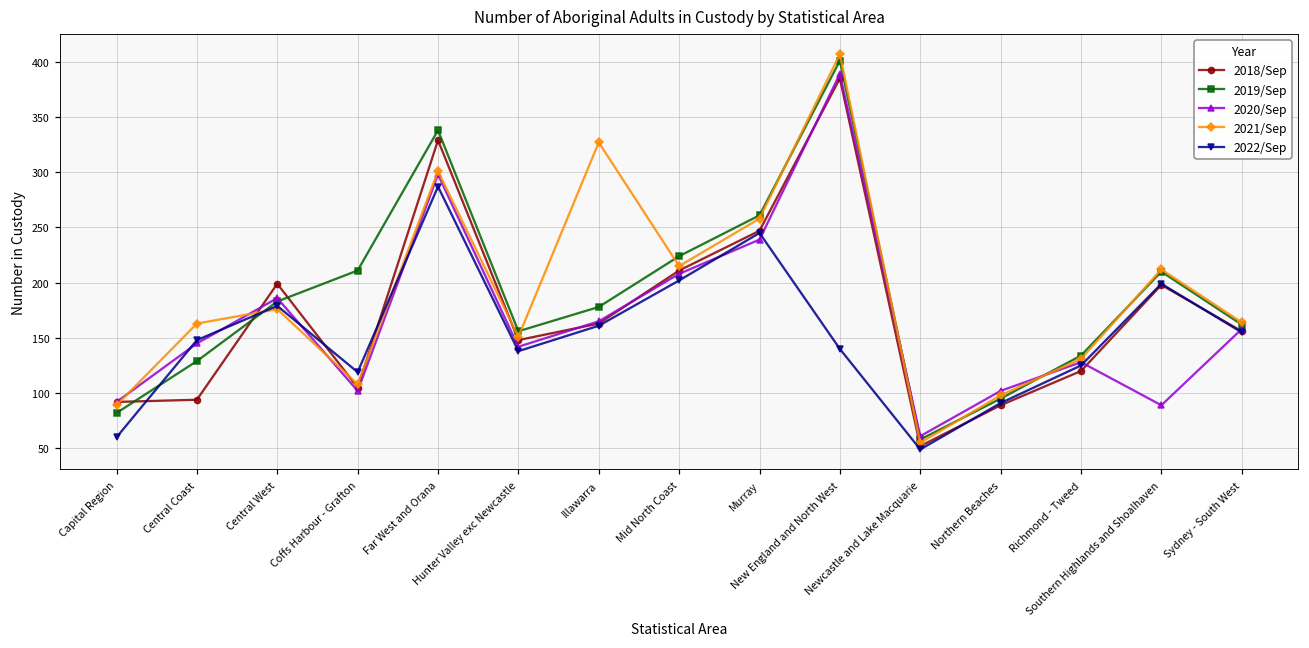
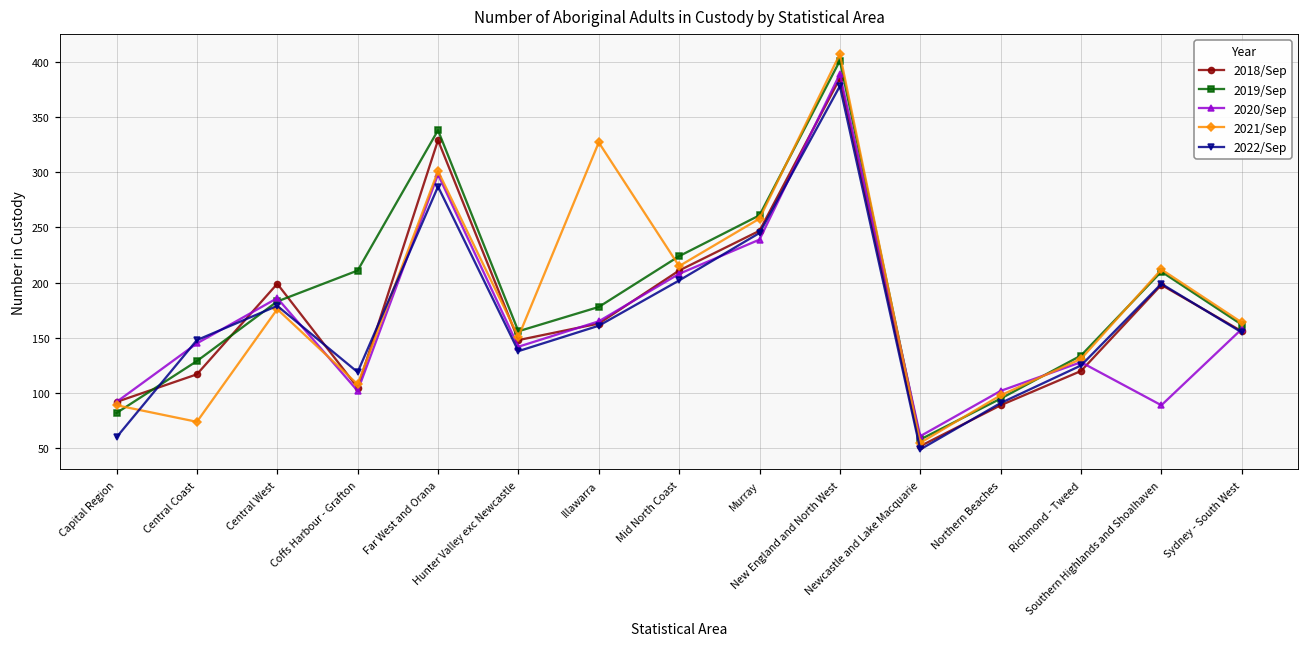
  {
    "2018/Sep": {
-     "Central Coast": 94,
+     "Central Coast": 117,
      "Central West": 199,
      "Coffs Harbour - Grafton": 105,
      "Far West and Orana": 329,
      "Hunter Valley exc Newcastle": 148,
      "Mid North Coast": 211,
      "New England and North West": 385,
      "Newcastle and Lake Macquarie": 52,
      "Richmond - Tweed": 120
    },
    "2019/Sep": {
      "Capital Region": 82,
      "Central Coast": 129,
      "Central West": 183,
      "Coffs Harbour - Grafton": 211,
      "Far West and Orana": 338,
      "Hunter Valley exc Newcastle": 156,
      "Illawarra": 178,
      "Mid North Coast": 224,
      "Murray": 261,
      "New England and North West": 401,
      "Newcastle and Lake Macquarie": 58,
      "Northern Beaches": 95,
      "Richmond - Tweed": 134
    },
    "2020/Sep": {
      "Central Coast": 145,
      "Central West": 186,
      "Coffs Harbour - Grafton": 102,
      "Far West and Orana": 298,
      "Hunter Valley exc Newcastle": 142,
      "Mid North Coast": 208,
      "Murray": 239,
      "New England and North West": 389,
      "Newcastle and Lake Macquarie": 61,
      "Northern Beaches": 102,
      "Richmond - Tweed": 128,
      "Southern Highlands and Shoalhaven": 89
    },
    "2021/Sep": {
      "Capital Region": 89,
-     "Central Coast": 163,
+     "Central Coast": 74,
      "Central West": 176,
      "Coffs Harbour - Grafton": 108,
      "Far West and Orana": 301,
      "Hunter Valley exc Newcastle": 151,
      "Illawarra": 327,
      "Mid North Coast": 215,
      "Murray": 258,
      "New England and North West": 407,
      "Newcastle and Lake Macquarie": 55,
      "Northern Beaches": 98,
      "Richmond - Tweed": 131
    },
    "2022/Sep": {
      "Capital Region": 60,
      "Central Coast": 148,
      "Central West": 179,
      "Coffs Harbour - Grafton": 119,
      "Far West and Orana": 287,
      "Hunter Valley exc Newcastle": 138,
      "Mid North Coast": 202,
-     "New England and North West": 140,
+     "New England and North West": 378,
      "Newcastle and Lake Macquarie": 49,
      "Richmond - Tweed": 125
    }
  }
